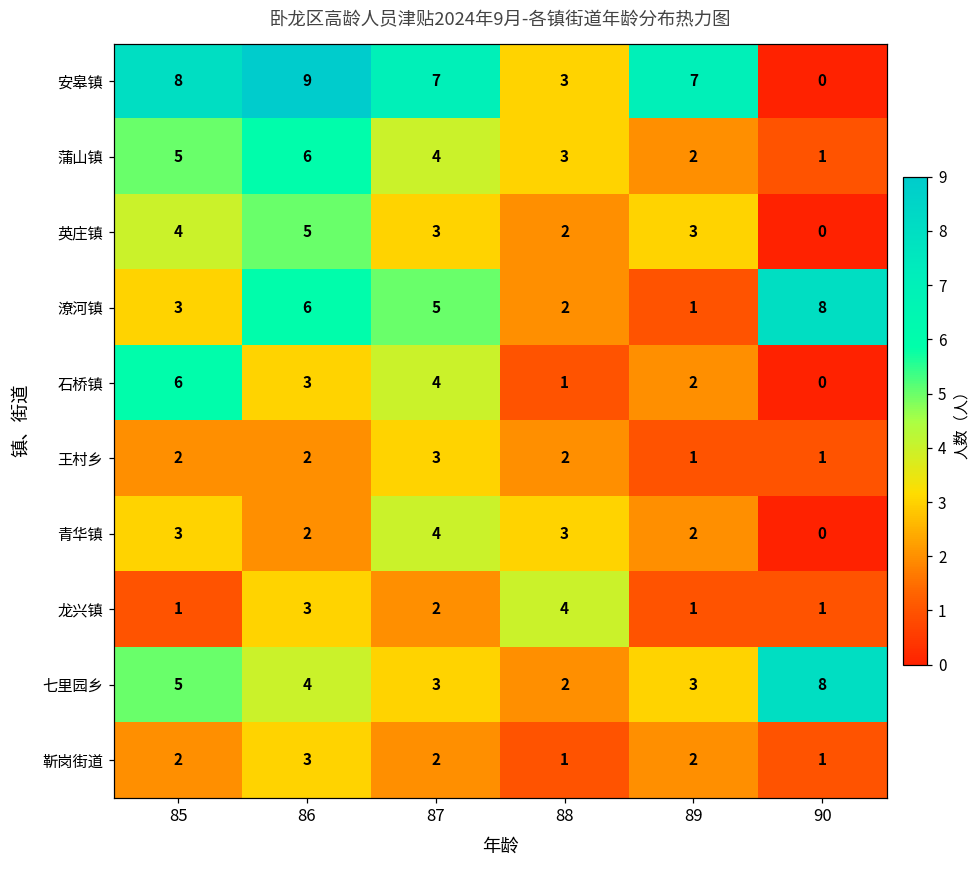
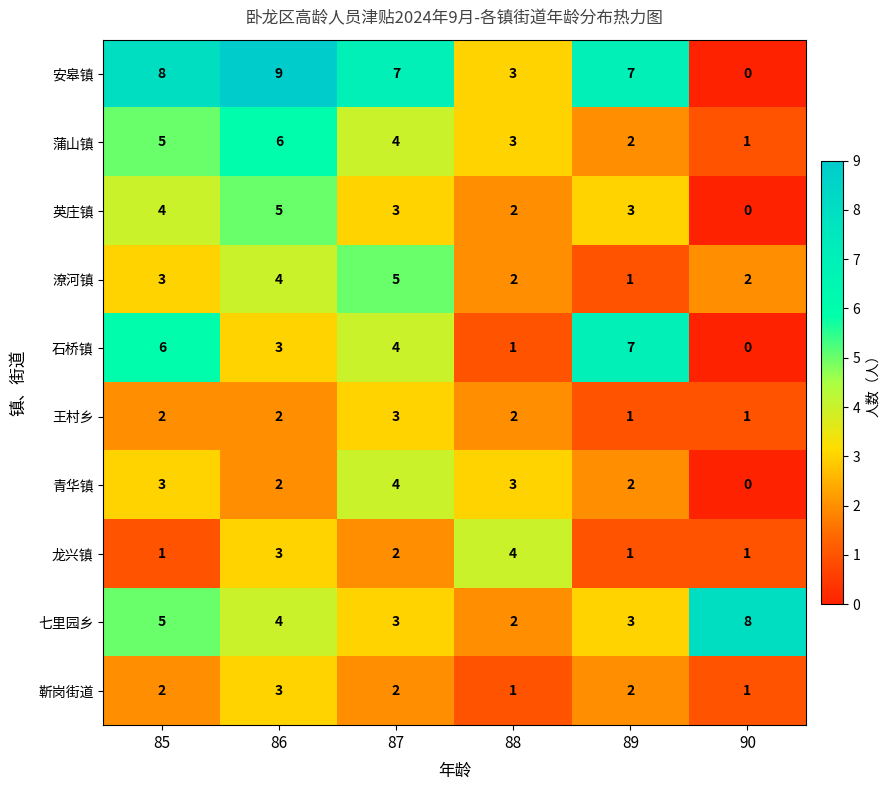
  {
    "安皋镇": {
      "85": 8,
      "86": 9,
      "87": 7,
      "88": 3,
      "89": 7,
      "90": 0
    },
    "蒲山镇": {
      "85": 5,
      "86": 6,
      "87": 4,
      "88": 3,
      "89": 2,
      "90": 1
    },
    "英庄镇": {
      "85": 4,
      "86": 5,
      "87": 3,
      "88": 2,
      "89": 3,
      "90": 0
    },
    "潦河镇": {
      "85": 3,
-     "86": 6,
+     "86": 4,
      "87": 5,
      "88": 2,
      "89": 1,
-     "90": 8
+     "90": 2
    },
    "石桥镇": {
      "85": 6,
      "86": 3,
      "87": 4,
      "88": 1,
-     "89": 2,
+     "89": 7,
      "90": 0
    },
    "王村乡": {
      "85": 2,
      "86": 2,
      "87": 3,
      "88": 2,
      "89": 1,
      "90": 1
    },
    "青华镇": {
      "85": 3,
      "86": 2,
      "87": 4,
      "88": 3,
      "89": 2,
      "90": 0
    },
    "龙兴镇": {
      "85": 1,
      "86": 3,
      "87": 2,
      "88": 4,
      "89": 1,
      "90": 1
    },
    "七里园乡": {
      "85": 5,
      "86": 4,
      "87": 3,
      "88": 2,
      "89": 3,
      "90": 8
    },
    "靳岗街道": {
      "85": 2,
      "86": 3,
      "87": 2,
      "88": 1,
      "89": 2,
      "90": 1
    }
  }
